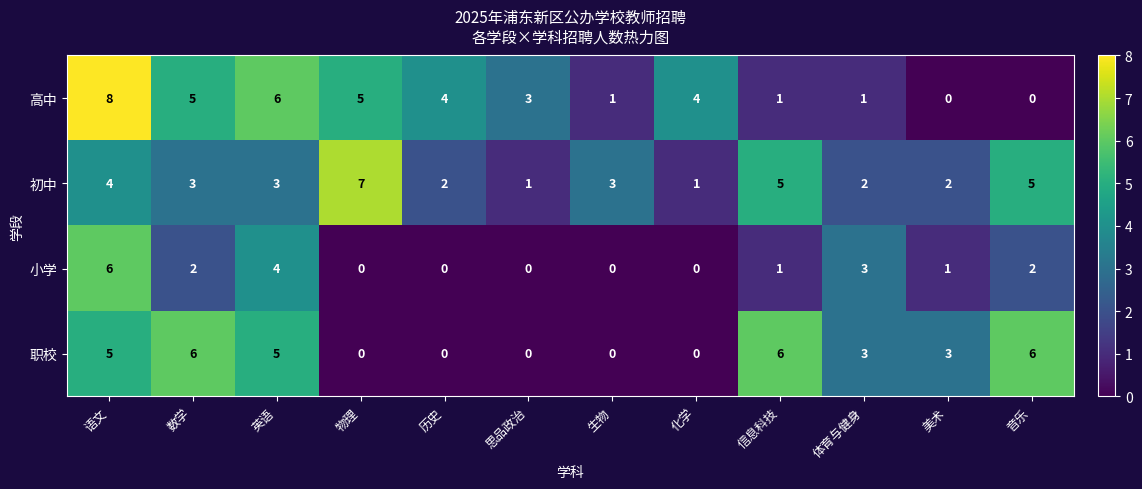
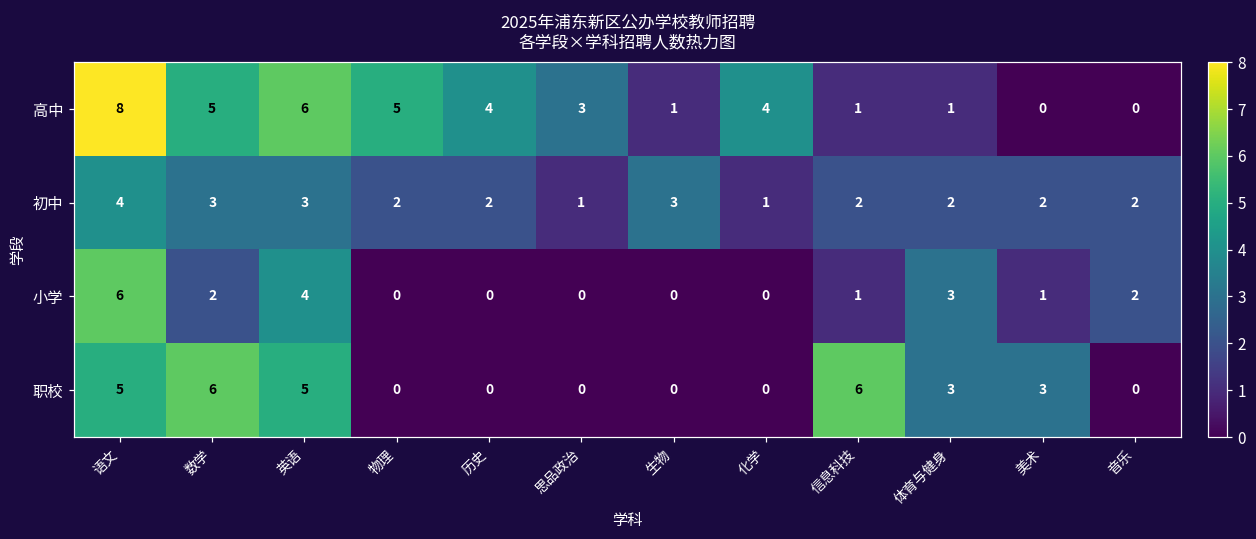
  {
    "高中": {
      "语文": 8,
      "数学": 5,
      "英语": 6,
      "物理": 5,
      "历史": 4,
      "思品政治": 3,
      "生物": 1,
      "化学": 4,
      "信息科技": 1,
      "体育与健身": 1,
      "美术": 0,
      "音乐": 0
    },
    "初中": {
      "语文": 4,
      "数学": 3,
      "英语": 3,
-     "物理": 7,
+     "物理": 2,
      "历史": 2,
      "思品政治": 1,
      "生物": 3,
      "化学": 1,
-     "信息科技": 5,
+     "信息科技": 2,
      "体育与健身": 2,
      "美术": 2,
-     "音乐": 5
+     "音乐": 2
    },
    "小学": {
      "语文": 6,
      "数学": 2,
      "英语": 4,
      "物理": 0,
      "历史": 0,
      "思品政治": 0,
      "生物": 0,
      "化学": 0,
      "信息科技": 1,
      "体育与健身": 3,
      "美术": 1,
      "音乐": 2
    },
    "职校": {
      "语文": 5,
      "数学": 6,
      "英语": 5,
      "物理": 0,
      "历史": 0,
      "思品政治": 0,
      "生物": 0,
      "化学": 0,
      "信息科技": 6,
      "体育与健身": 3,
      "美术": 3,
-     "音乐": 6
+     "音乐": 0
    }
  }
